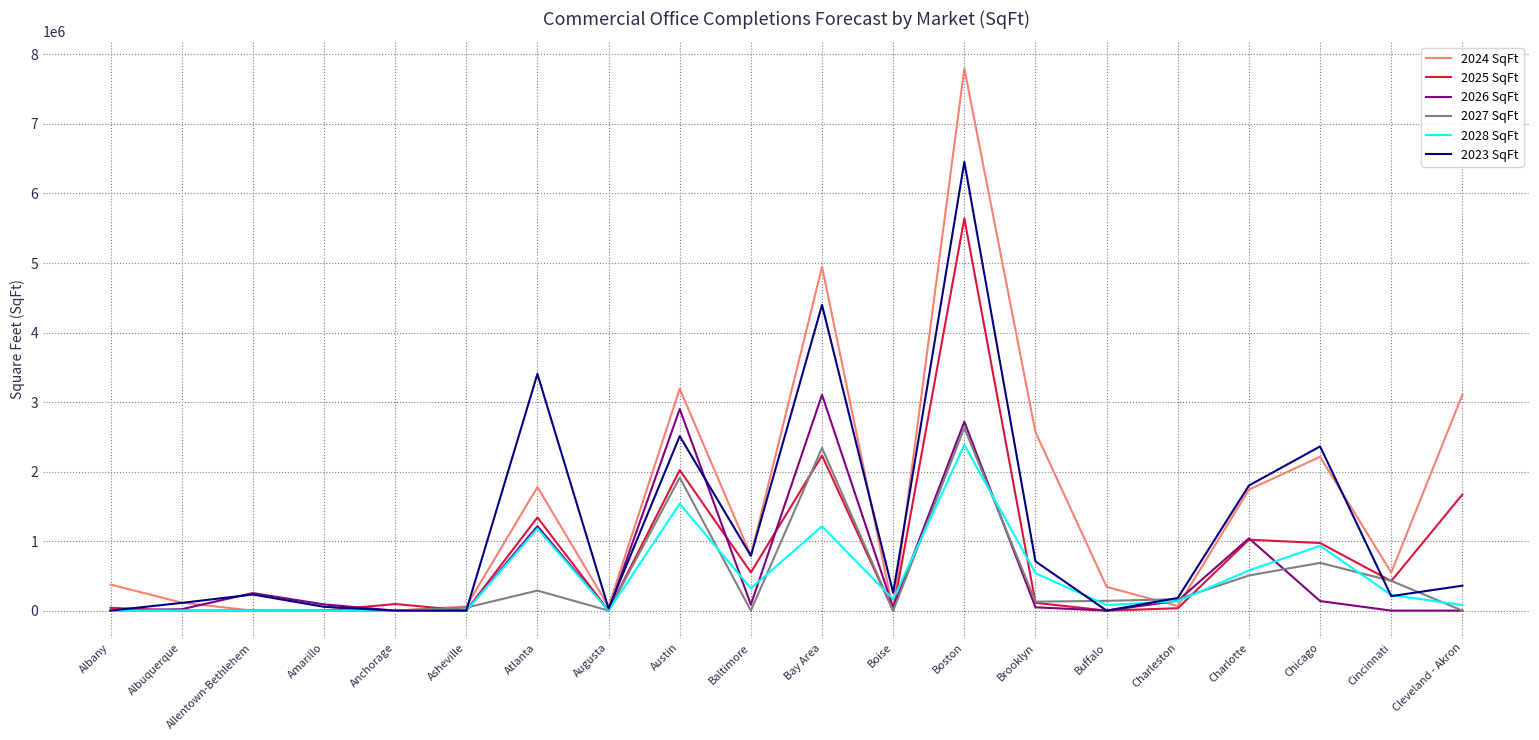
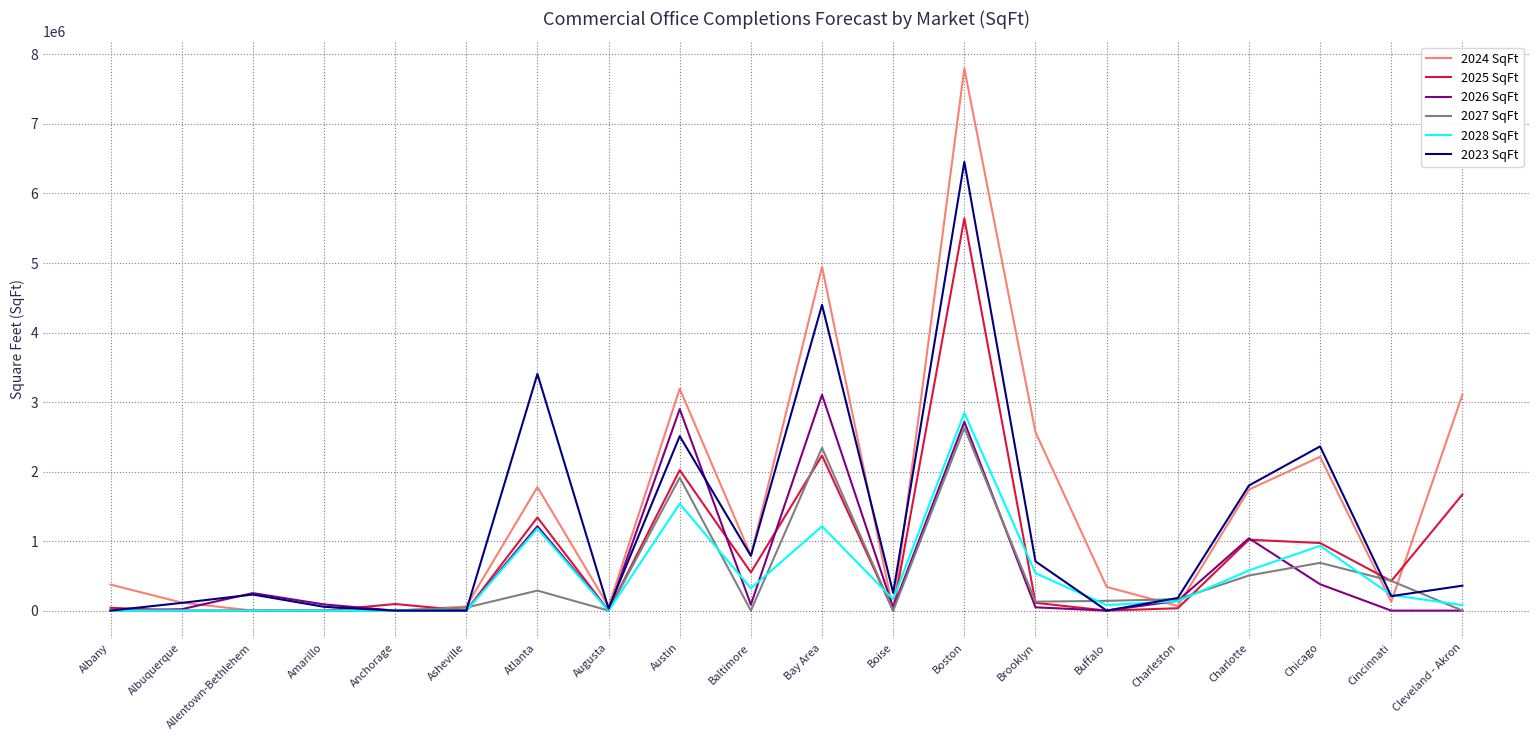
  {
    "2024 SqFt": {
      "Albany": 400000,
      "Atlanta": 1800000,
      "Austin": 3200000,
      "Bay Area": 4900000,
      "Boston": 7800000,
      "Brooklyn": 2600000,
      "Buffalo": 300000,
      "Charlotte": 1700000,
      "Chicago": 2200000,
-     "Cincinnati": 500000,
+     "Cincinnati": 100000,
      "Cleveland - Akron": 3100000
    },
    "2025 SqFt": {
      "Albany": 0,
      "Anchorage": 100000,
      "Atlanta": 1300000,
      "Austin": 2000000,
      "Baltimore": 600000,
      "Bay Area": 2200000,
      "Boston": 5600000,
      "Chicago": 1000000,
      "Cleveland - Akron": 1700000
    },
    "2026 SqFt": {
      "Austin": 2900000,
      "Baltimore": 100000,
      "Bay Area": 3100000,
      "Boise": 0,
      "Boston": 2700000,
      "Brooklyn": 0,
-     "Chicago": 100000,
+     "Chicago": 400000,
      "Cincinnati": 0
    },
    "2027 SqFt": {
      "Atlanta": 300000,
      "Austin": 1900000,
      "Baltimore": 0,
      "Bay Area": 2300000,
      "Boston": 2600000,
      "Buffalo": 100000,
      "Charlotte": 500000,
      "Chicago": 700000
    },
    "2028 SqFt": {
      "Austin": 1500000,
      "Baltimore": 300000,
      "Bay Area": 1200000,
      "Boise": 200000,
-     "Boston": 2400000,
+     "Boston": 2800000,
      "Brooklyn": 500000,
      "Buffalo": 100000,
      "Charlotte": 600000,
      "Chicago": 900000,
      "Cleveland - Akron": 100000
    },
    "2023 SqFt": {
      "Atlanta": 3400000,
      "Austin": 2500000,
      "Bay Area": 4400000,
      "Boise": 300000,
      "Boston": 6500000,
      "Brooklyn": 700000,
      "Charlotte": 1800000,
      "Chicago": 2400000,
      "Cleveland - Akron": 400000
    }
  }
